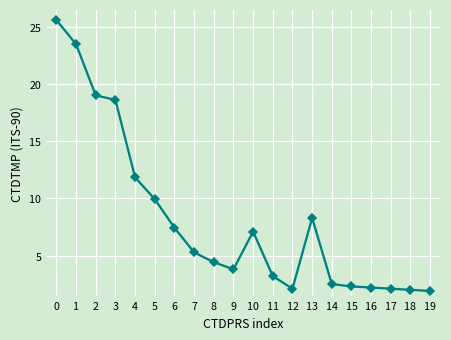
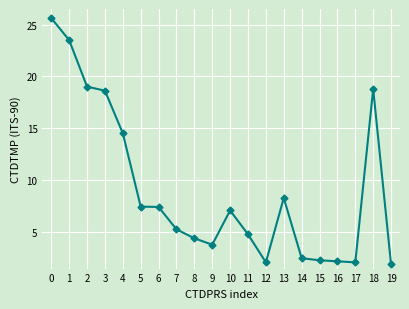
  {
    "0": 25.6,
    "1": 23.5,
    "2": 19.0,
    "3": 18.6,
-   "4": 11.8,
-   "5": 9.9,
+   "4": 14.5,
+   "5": 7.5,
    "6": 7.4,
    "7": 5.3,
    "8": 4.4,
    "9": 3.8,
    "10": 7.1,
-   "11": 3.2,
+   "11": 4.8,
    "12": 2.1,
    "13": 8.3,
    "14": 2.5,
    "15": 2.3,
    "16": 2.2,
    "17": 2.1,
-   "18": 2.0,
+   "18": 18.8,
    "19": 1.9
  }
